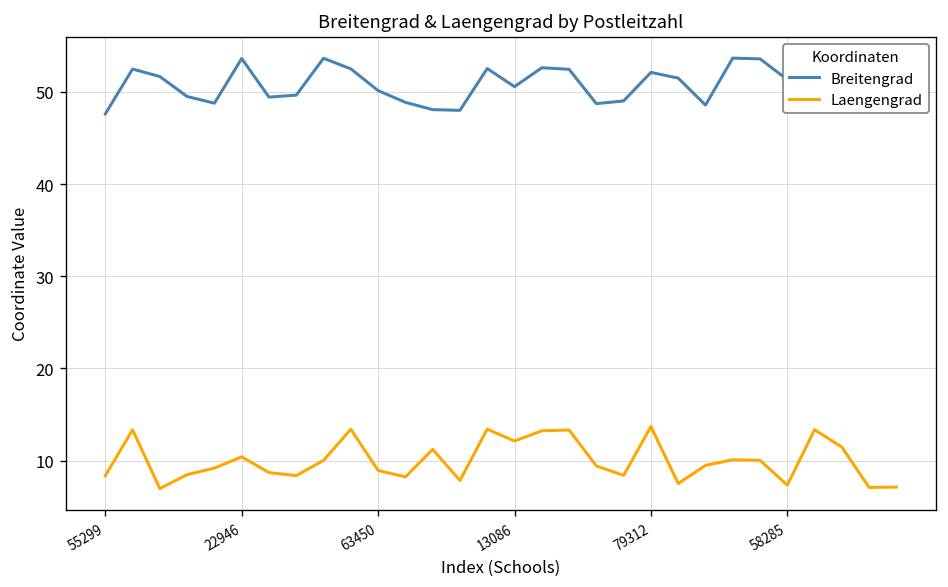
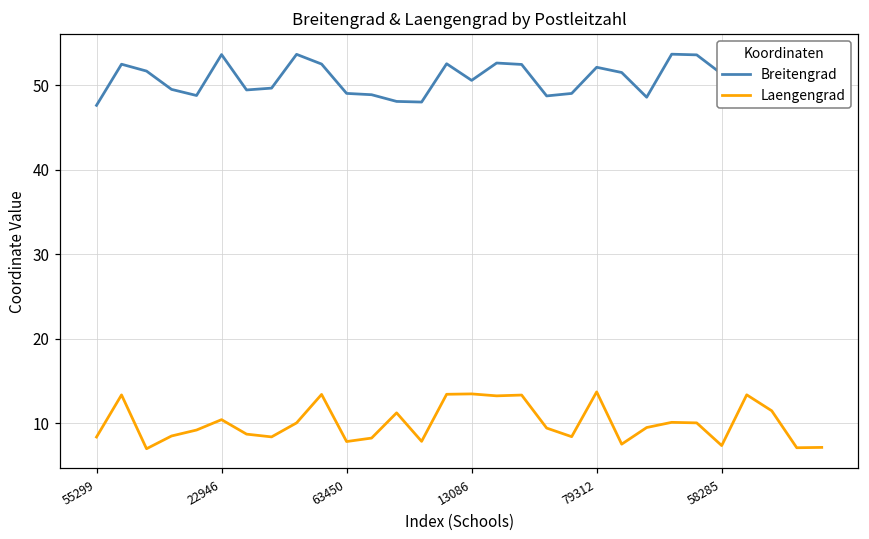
  {
    "Breitengrad": {
      "55299": 48,
      "22946": 54,
-     "63450": 50,
+     "63450": 49,
      "13086": 51,
      "79312": 52
    },
    "Laengengrad": {
      "55299": 8,
      "22946": 10,
-     "63450": 9,
-     "13086": 12,
+     "63450": 8,
+     "13086": 13,
      "79312": 14,
      "58285": 7
    }
  }
